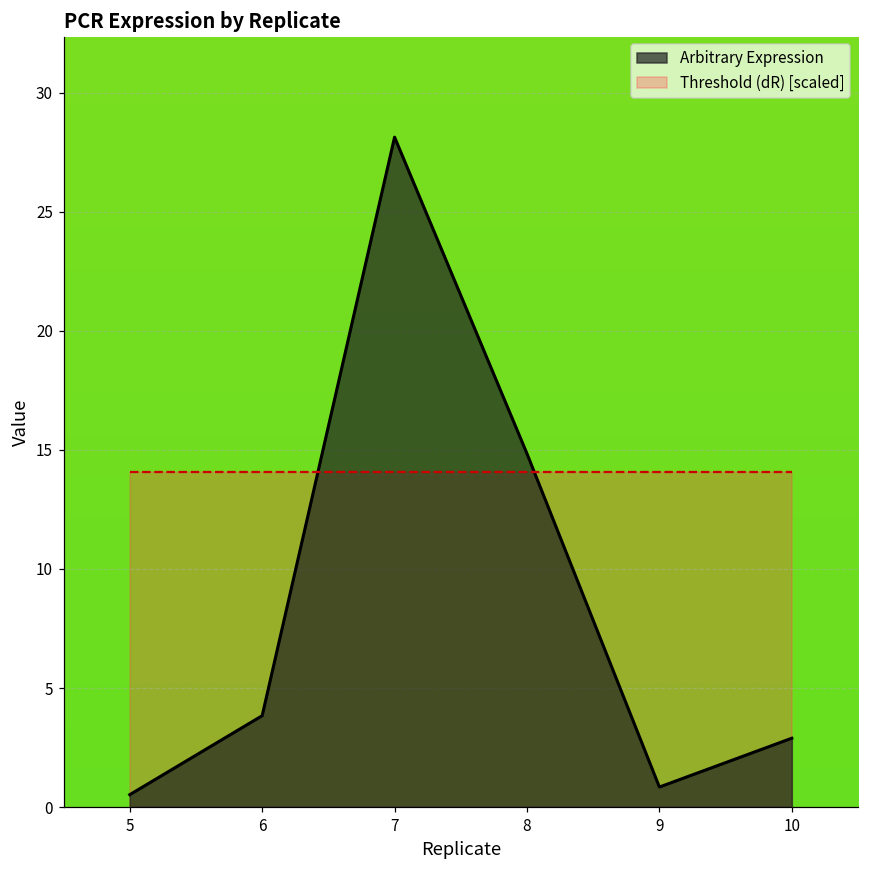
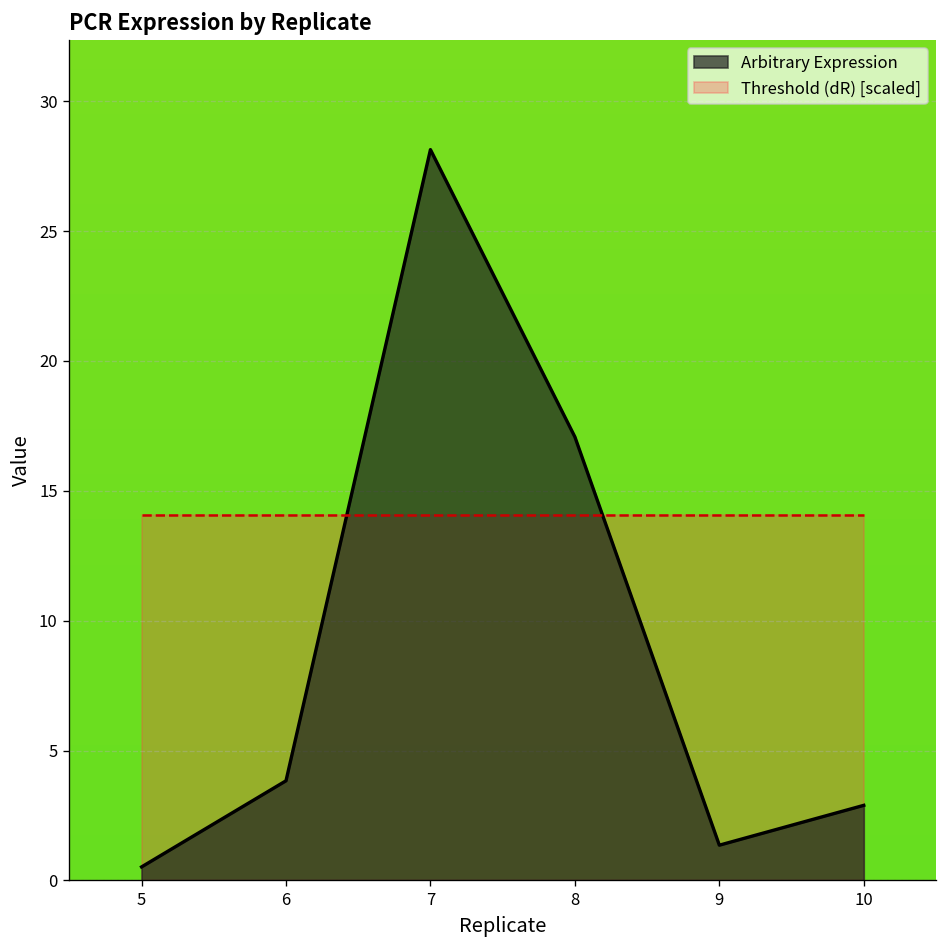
  {
    "Arbitrary Expression": {
      "5": 0.5,
      "6": 3.8,
      "7": 28.1,
-     "8": 14.8,
-     "9": 0.8,
+     "8": 17.1,
+     "9": 1.4,
      "10": 2.9
    },
    "Threshold (dR) [scaled]": {
      "5": 14.1,
      "6": 14.1,
      "7": 14.1,
      "8": 14.1,
      "9": 14.1,
      "10": 14.1
    }
  }
